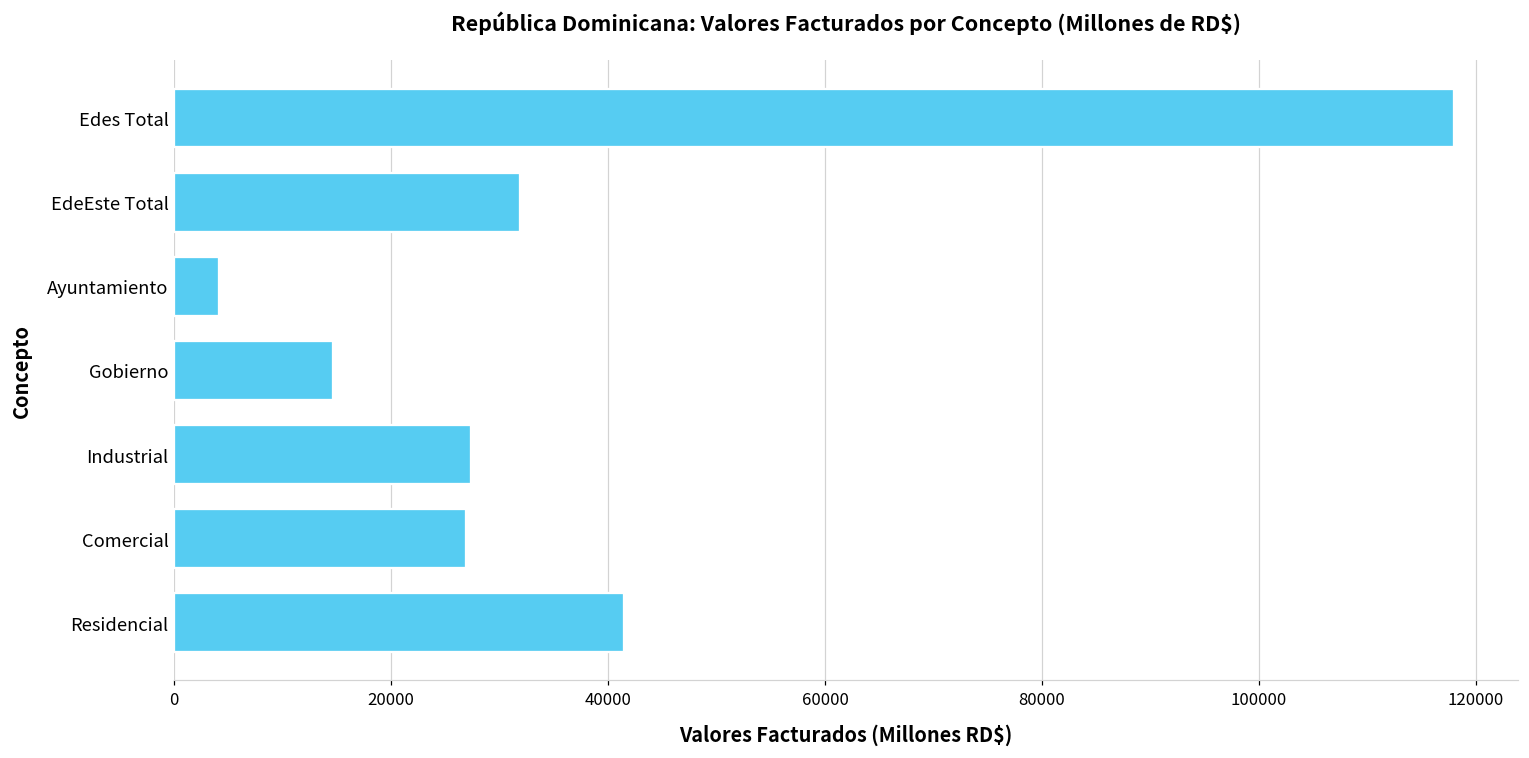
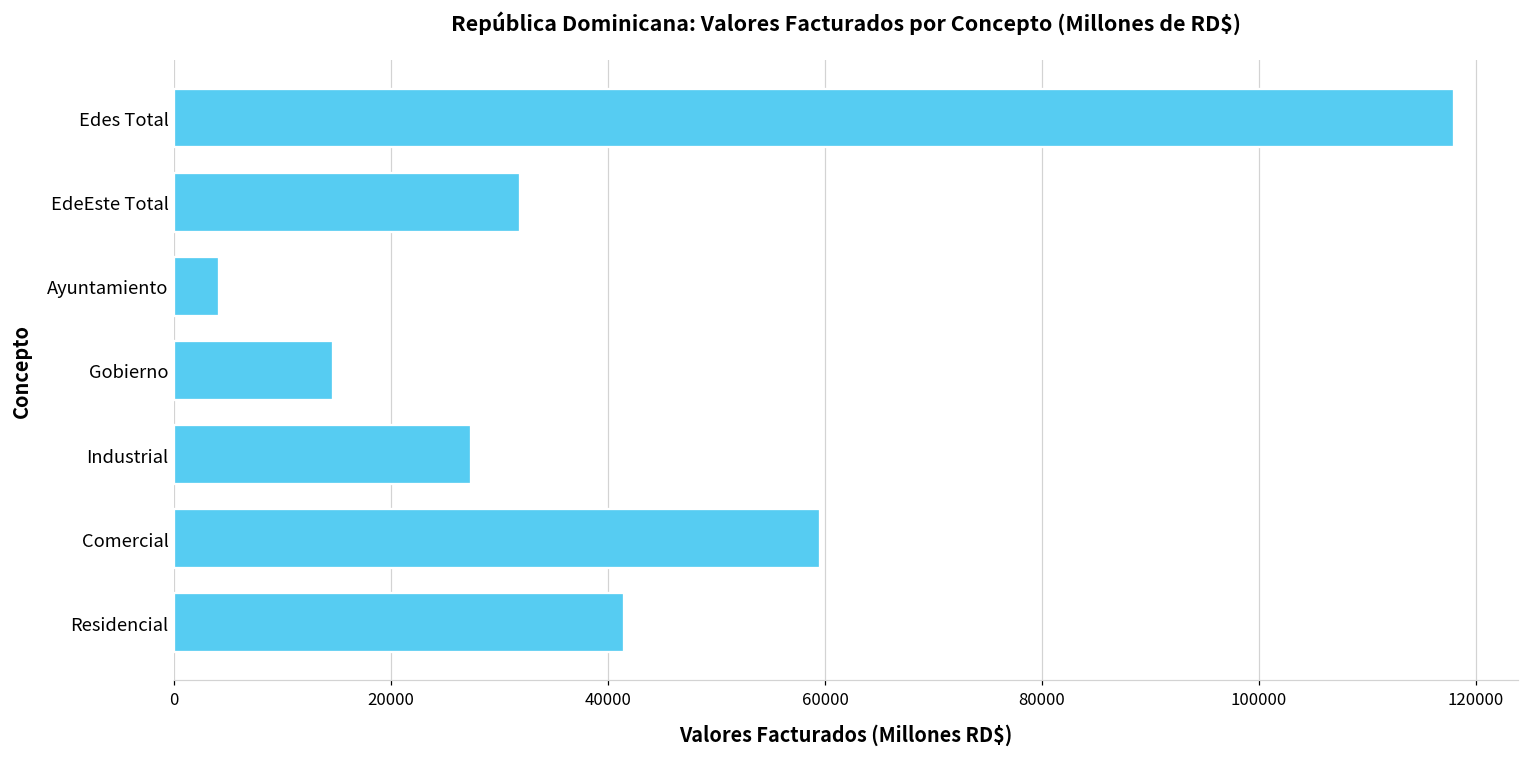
  {
    "Edes Total": 118000,
    "EdeEste Total": 32000,
    "Ayuntamiento": 4000,
    "Gobierno": 15000,
    "Industrial": 27000,
-   "Comercial": 27000,
+   "Comercial": 60000,
    "Residencial": 41000
  }
